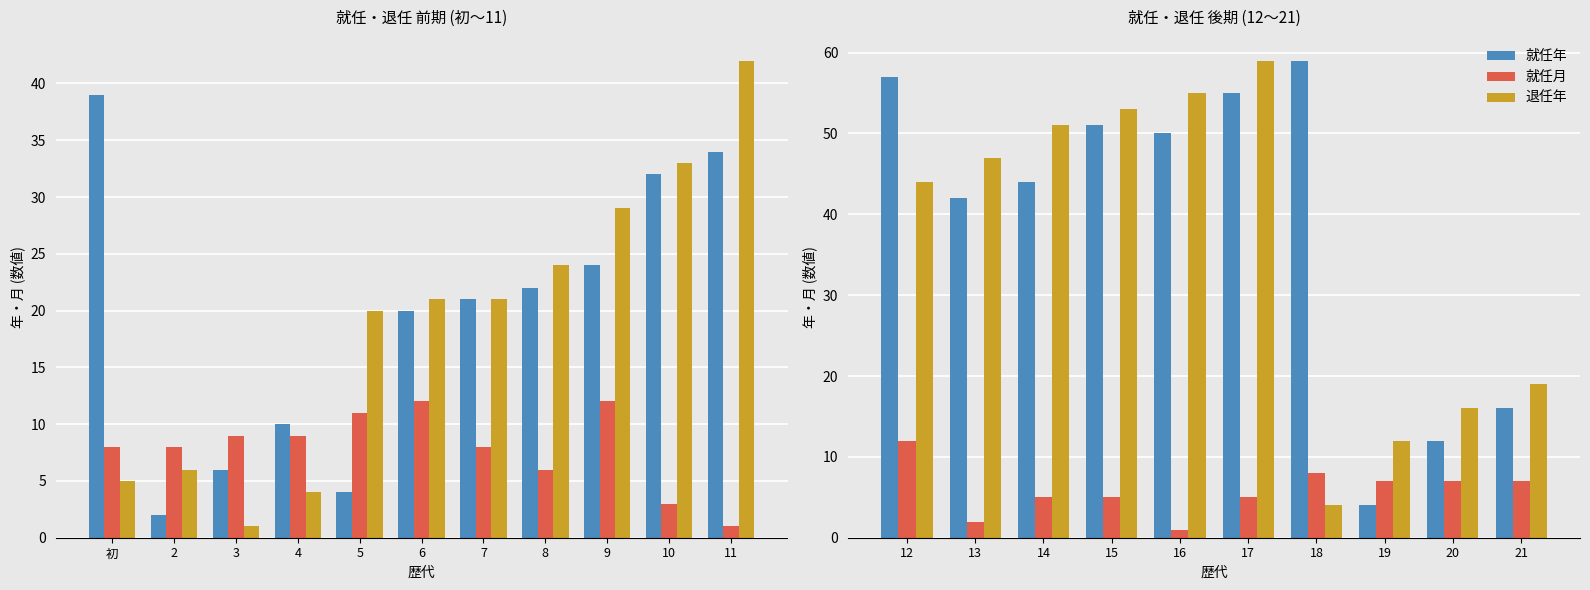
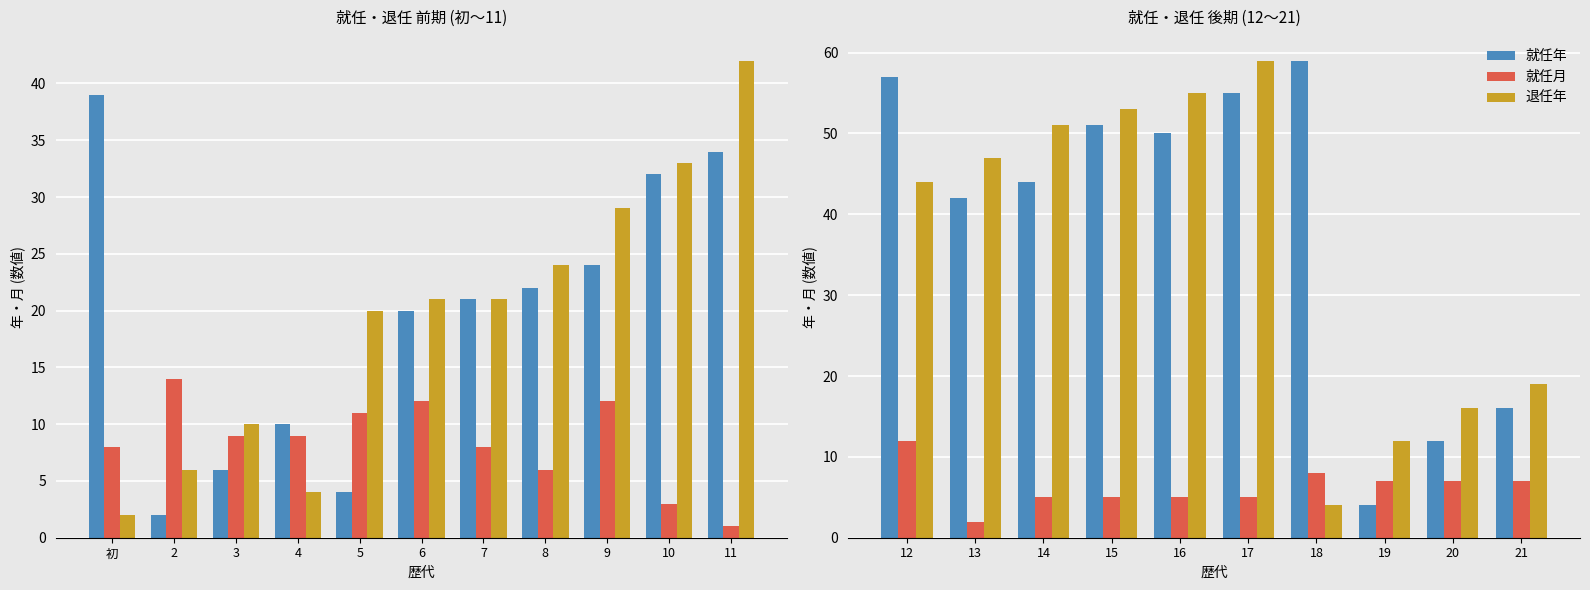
  {
    "就任・退任 前期 (初〜11)": {
      "就任年": {
        "初": 39,
        "2": 2,
        "3": 6,
        "4": 10,
        "5": 4,
        "6": 20,
        "7": 21,
        "8": 22,
        "9": 24,
        "10": 32,
        "11": 34
      },
      "就任月": {
        "初": 8,
-       "2": 8,
+       "2": 14,
        "3": 9,
        "4": 9,
        "5": 11,
        "6": 12,
        "7": 8,
        "8": 6,
        "9": 12,
        "10": 3,
        "11": 1
      },
      "退任年": {
-       "初": 5,
+       "初": 2,
        "2": 6,
-       "3": 1,
+       "3": 10,
        "4": 4,
        "5": 20,
        "6": 21,
        "7": 21,
        "8": 24,
        "9": 29,
        "10": 33,
        "11": 42
      }
    },
    "就任・退任 後期 (12〜21)": {
      "就任年": {
        "12": 57,
        "13": 42,
        "14": 44,
        "15": 51,
        "16": 50,
        "17": 55,
        "18": 59,
        "19": 4,
        "20": 12,
        "21": 16
      },
      "就任月": {
        "12": 12,
        "13": 2,
        "14": 5,
        "15": 5,
-       "16": 1,
+       "16": 5,
        "17": 5,
        "18": 8,
        "19": 7,
        "20": 7,
        "21": 7
      },
      "退任年": {
        "12": 44,
        "13": 47,
        "14": 51,
        "15": 53,
        "16": 55,
        "17": 59,
        "18": 4,
        "19": 12,
        "20": 16,
        "21": 19
      }
    }
  }
